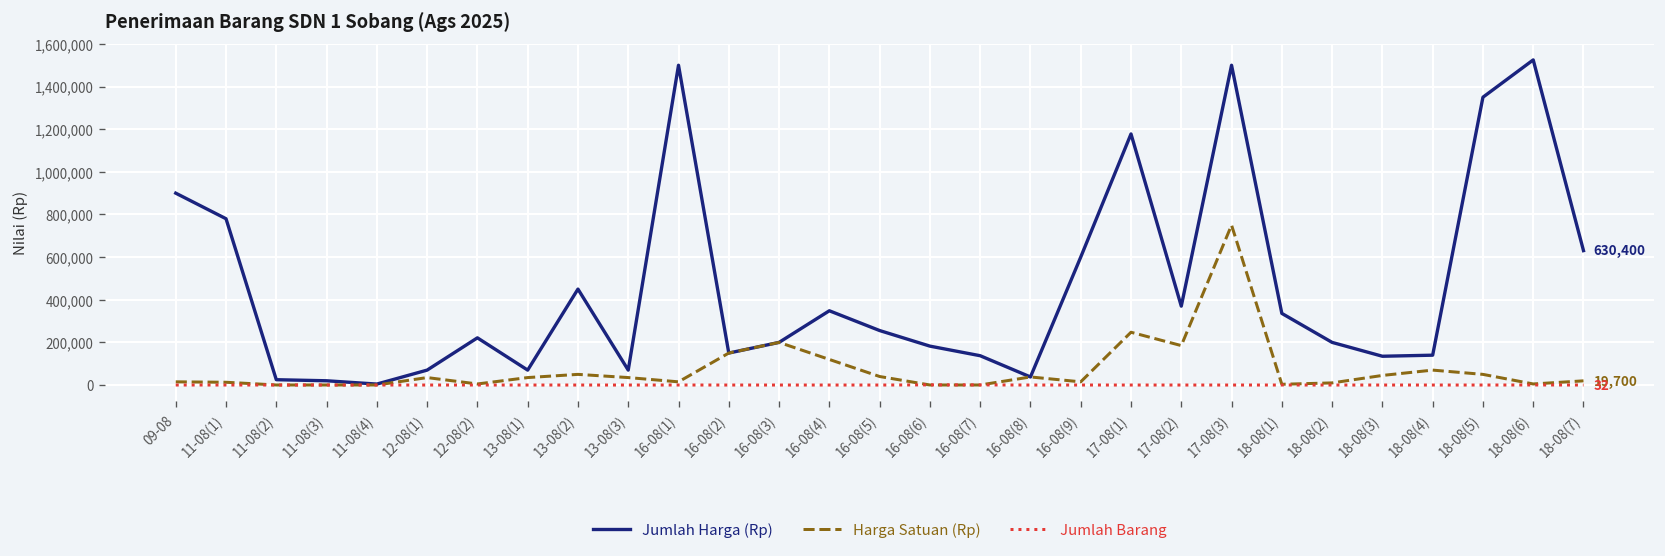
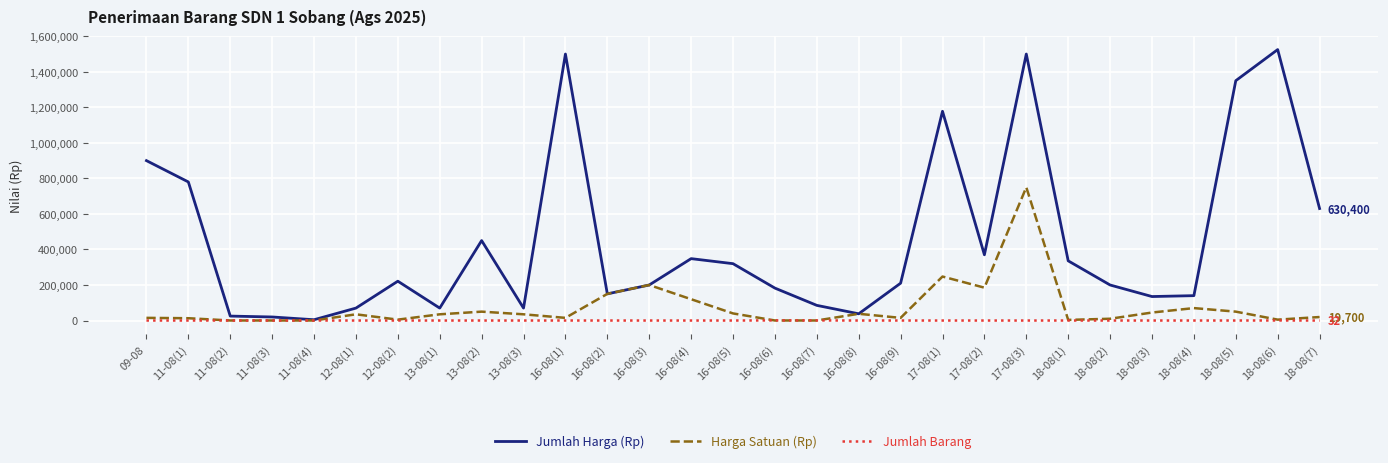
  {
    "Jumlah Harga (Rp)": {
      "09-08": "900,000",
      "11-08(1)": "780,000",
      "11-08(2)": "30,000",
      "11-08(3)": "20,000",
      "12-08(1)": "70,000",
      "12-08(2)": "220,000",
      "13-08(1)": "70,000",
      "13-08(2)": "450,000",
      "13-08(3)": "70,000",
      "16-08(1)": "1,500,000",
      "16-08(4)": "350,000",
-     "16-08(5)": "260,000",
+     "16-08(5)": "320,000",
      "16-08(6)": "180,000",
-     "16-08(7)": "140,000",
-     "16-08(9)": "600,000",
+     "16-08(7)": "90,000",
+     "16-08(9)": "210,000",
      "17-08(1)": "1,180,000",
      "17-08(2)": "370,000",
      "17-08(3)": "1,500,000",
      "18-08(1)": "340,000",
      "18-08(2)": "200,000",
      "18-08(3)": "140,000",
      "18-08(4)": "140,000",
      "18-08(5)": "1,350,000",
      "18-08(6)": "1,530,000"
    },
    "Harga Satuan (Rp)": {
      "09-08": "20,000",
      "12-08(1)": "40,000",
      "13-08(1)": "40,000",
      "13-08(2)": "50,000",
      "13-08(3)": "40,000",
      "16-08(1)": "20,000",
      "16-08(4)": "120,000",
      "16-08(5)": "40,000",
      "16-08(9)": "20,000",
      "17-08(1)": "250,000",
      "17-08(2)": "190,000",
      "17-08(3)": "750,000",
      "18-08(3)": "50,000",
      "18-08(4)": "70,000",
      "18-08(5)": "50,000"
    },
    "Jumlah Barang": {
      "09-08": "0",
      "12-08(1)": "0",
      "13-08(1)": "0",
      "13-08(2)": "0",
      "13-08(3)": "0",
      "16-08(1)": "0",
      "16-08(2)": "0",
      "16-08(3)": "0",
      "16-08(4)": "0",
      "16-08(5)": "0",
      "16-08(8)": "0",
      "16-08(9)": "0",
      "17-08(1)": "0",
      "17-08(2)": "0",
      "17-08(3)": "0",
      "18-08(3)": "0",
      "18-08(4)": "0",
      "18-08(5)": "0"
    }
  }
